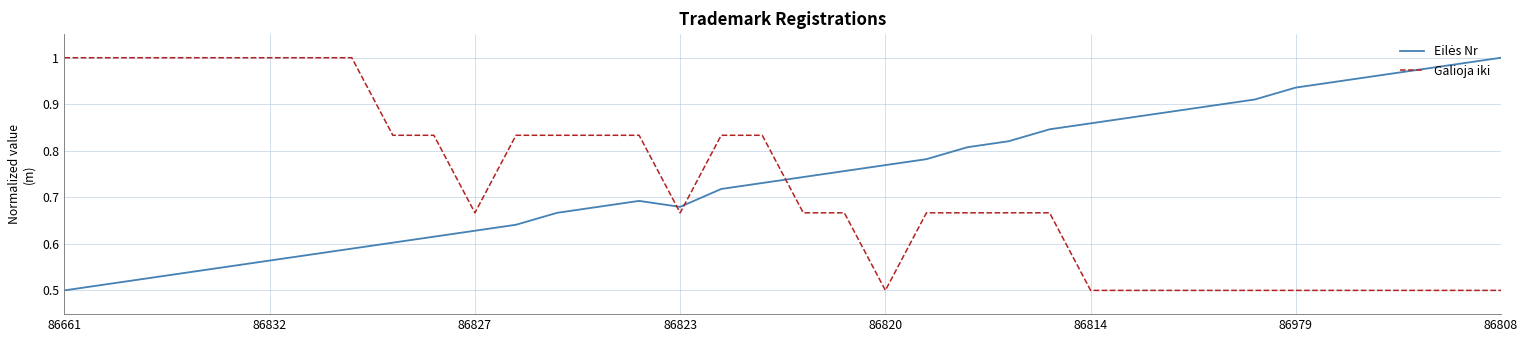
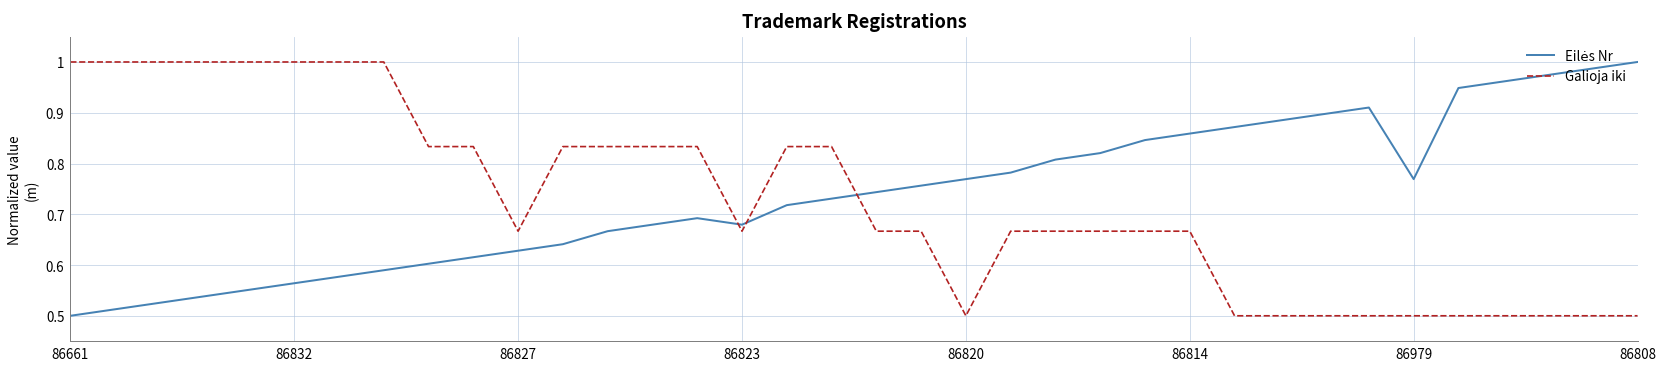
  {
    "Eilės Nr": {
      "86661": 0.50,
      "86832": 0.56,
      "86827": 0.63,
      "86823": 0.68,
      "86820": 0.77,
      "86814": 0.86,
-     "86979": 0.94,
+     "86979": 0.77,
      "86808": 1.00
    },
    "Galioja iki": {
      "86661": 1.00,
      "86832": 1.00,
      "86827": 0.67,
      "86823": 0.67,
      "86820": 0.50,
-     "86814": 0.50,
+     "86814": 0.67,
      "86979": 0.50,
      "86808": 0.50
    }
  }
